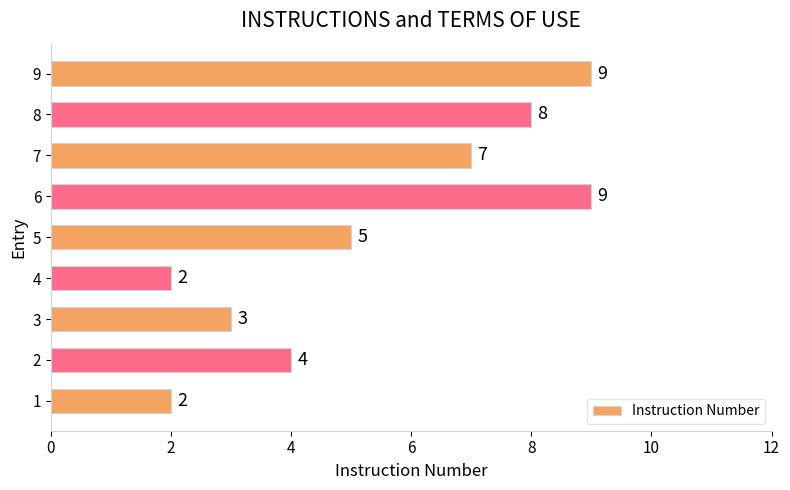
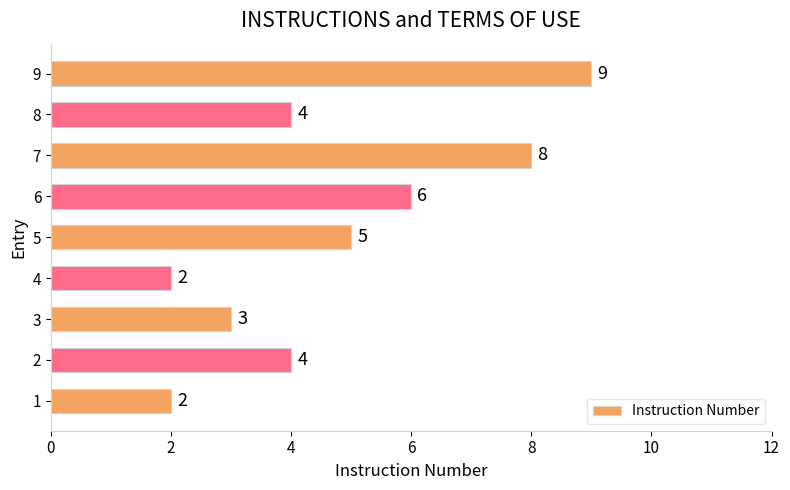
  {
    "9": 9,
-   "8": 8,
-   "7": 7,
-   "6": 9,
+   "8": 4,
+   "7": 8,
+   "6": 6,
    "5": 5,
    "4": 2,
    "3": 3,
    "2": 4,
    "1": 2
  }
